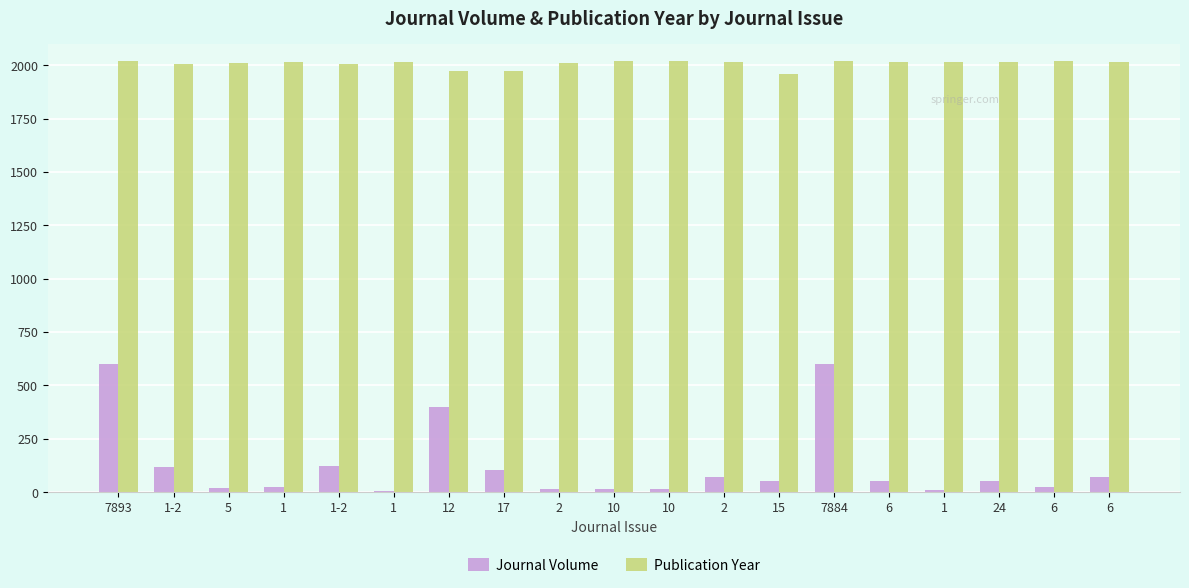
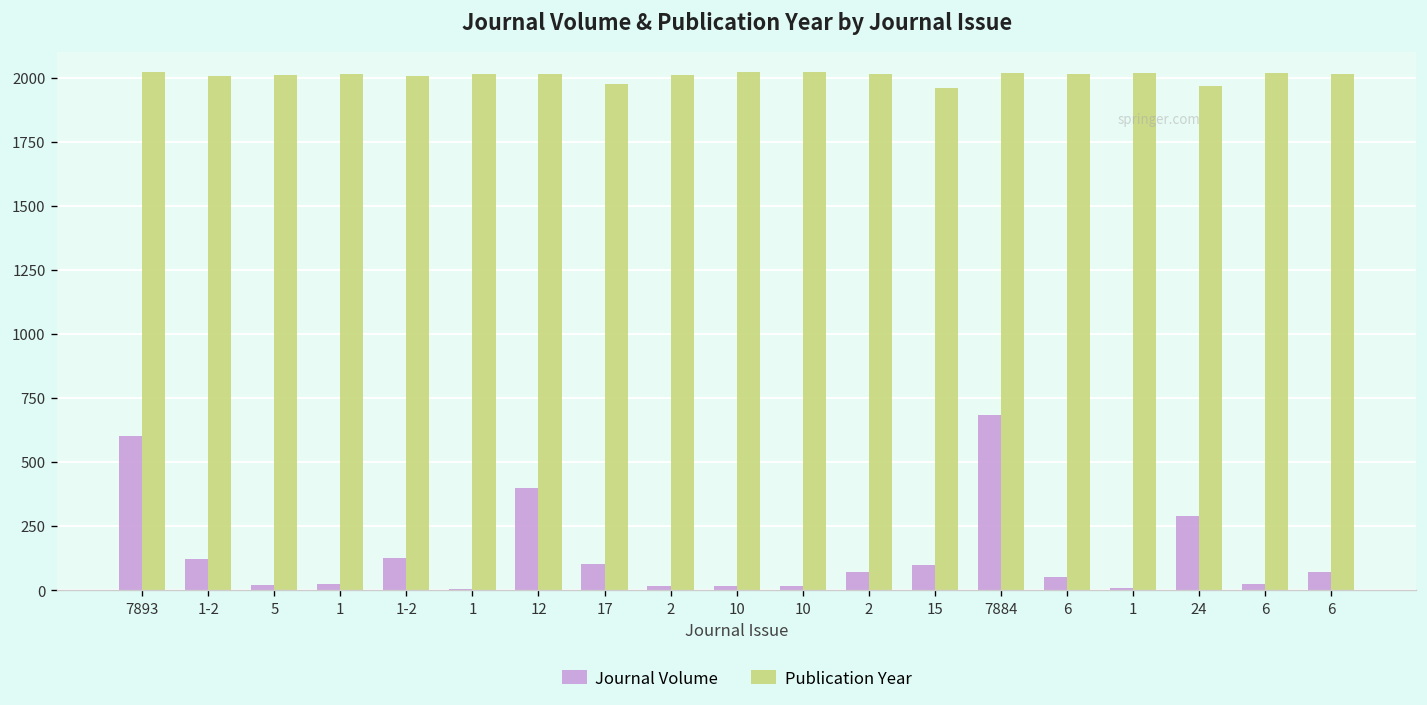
  {
    "Journal Volume": {
      "7893": 600,
      "5": 20,
      "12": 400,
      "17": 100,
-     "15": 50,
-     "7884": 600,
-     "24": 50
+     "15": 100,
+     "7884": 680,
+     "24": 290
    },
    "Publication Year": {
      "7893": 2020,
      "5": 2010,
-     "12": 1970,
+     "12": 2020,
      "17": 1980,
      "15": 1960,
      "7884": 2020,
-     "24": 2020
+     "24": 1970
    }
  }
